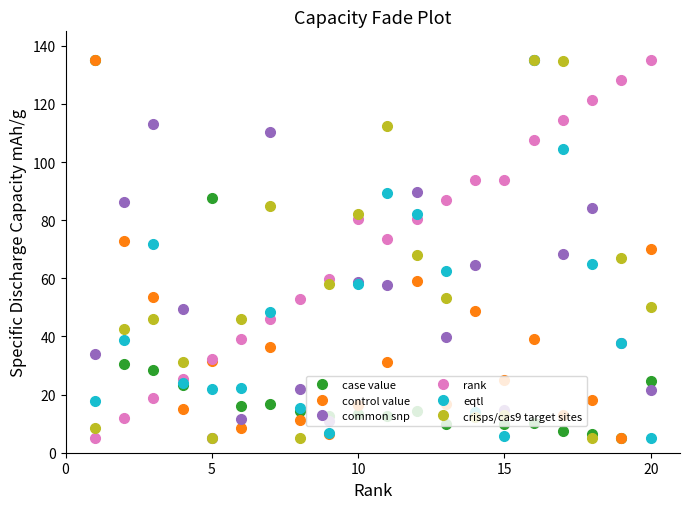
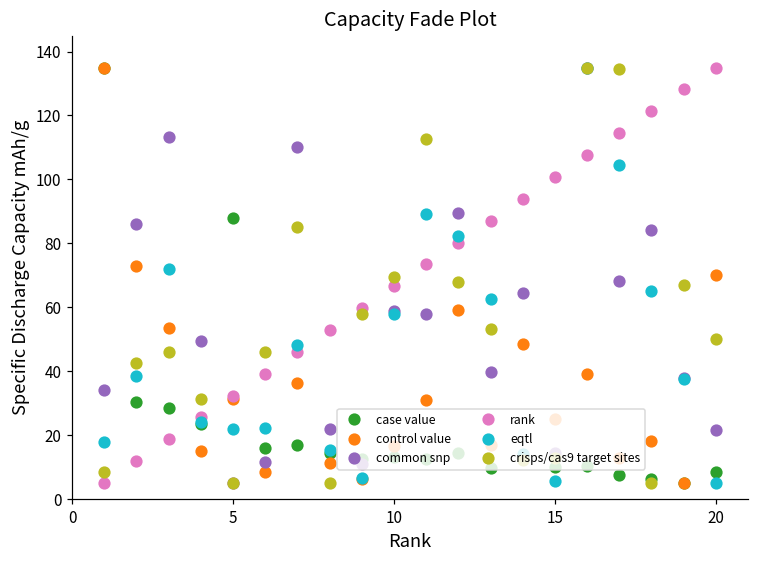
  {
    "case value": {
      "5": 88,
-     "20": 25
+     "20": 8
    },
    "control value": {
      "5": 31,
      "20": 70
    },
    "common snp": {
      "20": 22
    },
    "rank": {
      "5": 32,
-     "10": 80,
-     "15": 94,
+     "10": 67,
+     "15": 101,
      "20": 135
    },
    "eqtl": {
      "5": 22,
      "15": 6,
      "20": 5
    },
    "crisps/cas9 target sites": {
-     "10": 82,
+     "10": 69,
      "20": 50
    }
  }
